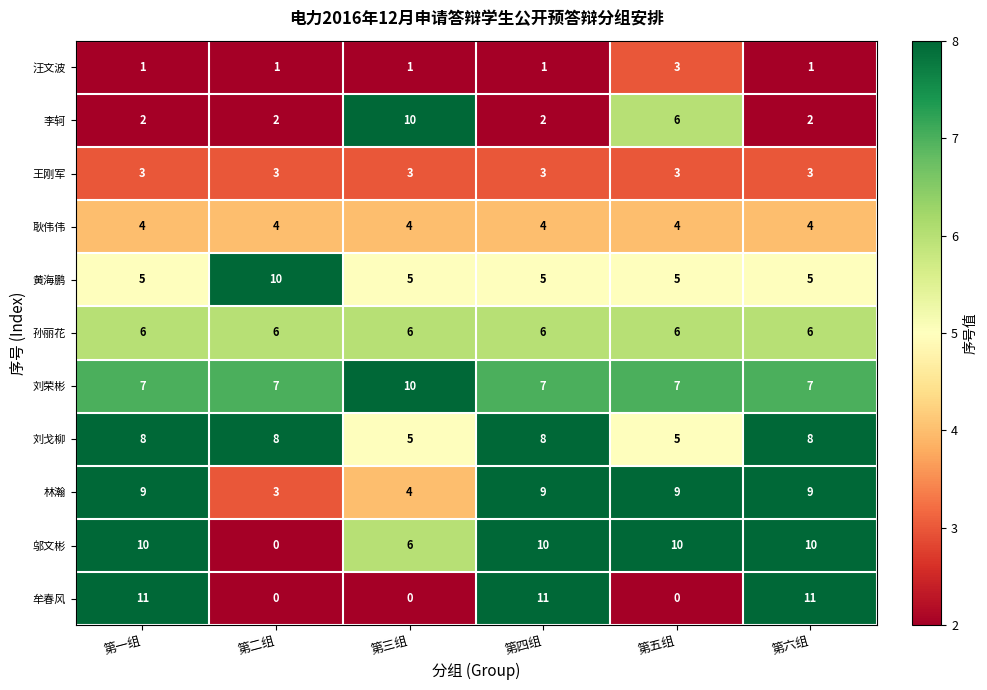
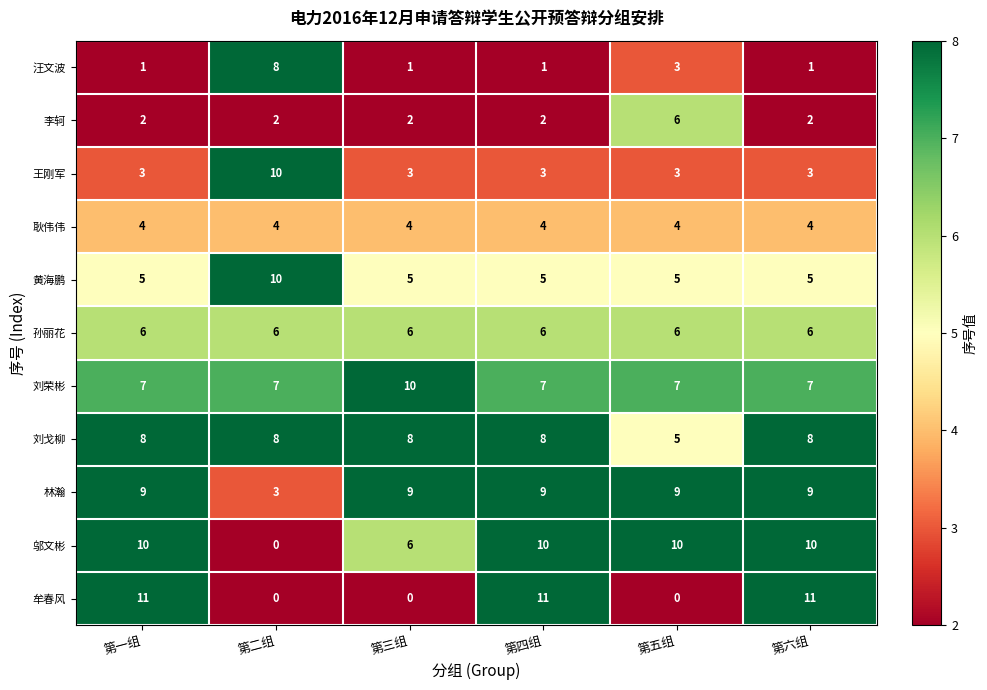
  {
    "汪文波": {
      "第一组": 1,
-     "第二组": 1,
+     "第二组": 8,
      "第三组": 1,
      "第四组": 1,
      "第五组": 3,
      "第六组": 1
    },
    "李轲": {
      "第一组": 2,
      "第二组": 2,
-     "第三组": 10,
+     "第三组": 2,
      "第四组": 2,
      "第五组": 6,
      "第六组": 2
    },
    "王刚军": {
      "第一组": 3,
-     "第二组": 3,
+     "第二组": 10,
      "第三组": 3,
      "第四组": 3,
      "第五组": 3,
      "第六组": 3
    },
    "耿伟伟": {
      "第一组": 4,
      "第二组": 4,
      "第三组": 4,
      "第四组": 4,
      "第五组": 4,
      "第六组": 4
    },
    "黄海鹏": {
      "第一组": 5,
      "第二组": 10,
      "第三组": 5,
      "第四组": 5,
      "第五组": 5,
      "第六组": 5
    },
    "孙丽花": {
      "第一组": 6,
      "第二组": 6,
      "第三组": 6,
      "第四组": 6,
      "第五组": 6,
      "第六组": 6
    },
    "刘荣彬": {
      "第一组": 7,
      "第二组": 7,
      "第三组": 10,
      "第四组": 7,
      "第五组": 7,
      "第六组": 7
    },
    "刘戈柳": {
      "第一组": 8,
      "第二组": 8,
-     "第三组": 5,
+     "第三组": 8,
      "第四组": 8,
      "第五组": 5,
      "第六组": 8
    },
    "林瀚": {
      "第一组": 9,
      "第二组": 3,
-     "第三组": 4,
+     "第三组": 9,
      "第四组": 9,
      "第五组": 9,
      "第六组": 9
    },
    "邬文彬": {
      "第一组": 10,
      "第二组": 0,
      "第三组": 6,
      "第四组": 10,
      "第五组": 10,
      "第六组": 10
    },
    "牟春风": {
      "第一组": 11,
      "第二组": 0,
      "第三组": 0,
      "第四组": 11,
      "第五组": 0,
      "第六组": 11
    }
  }
